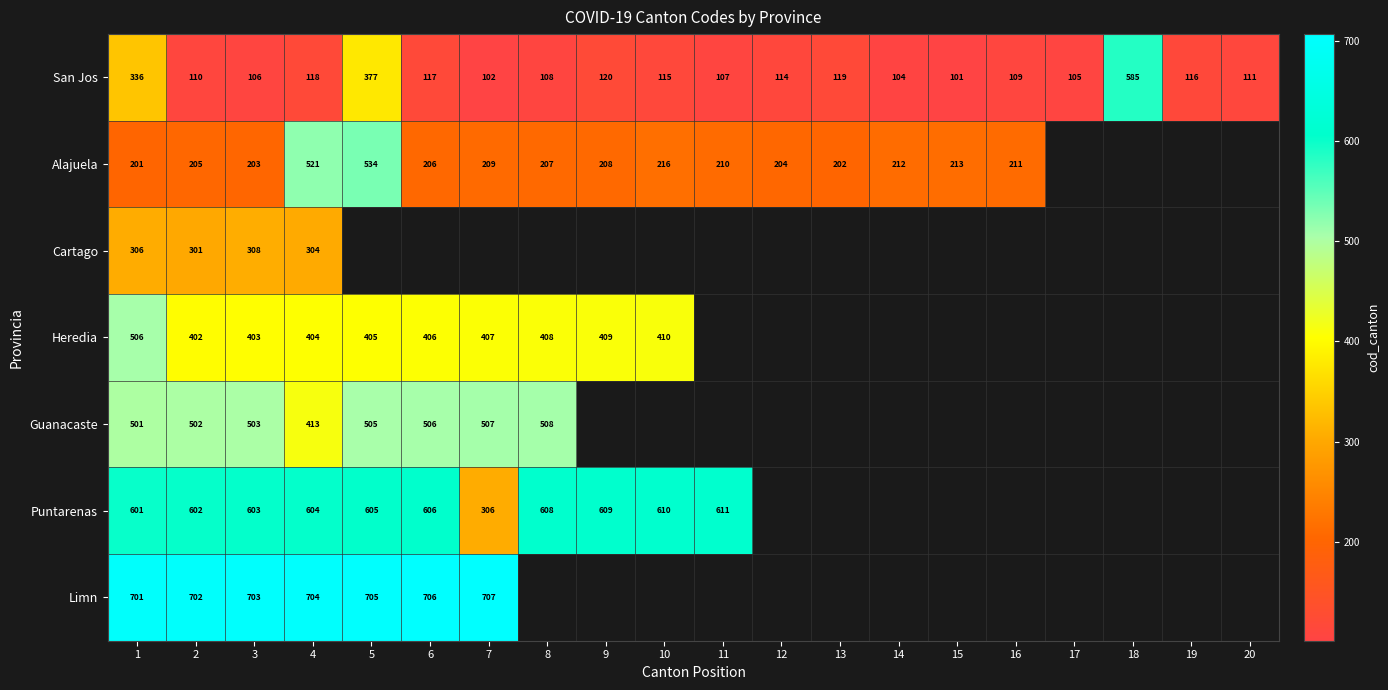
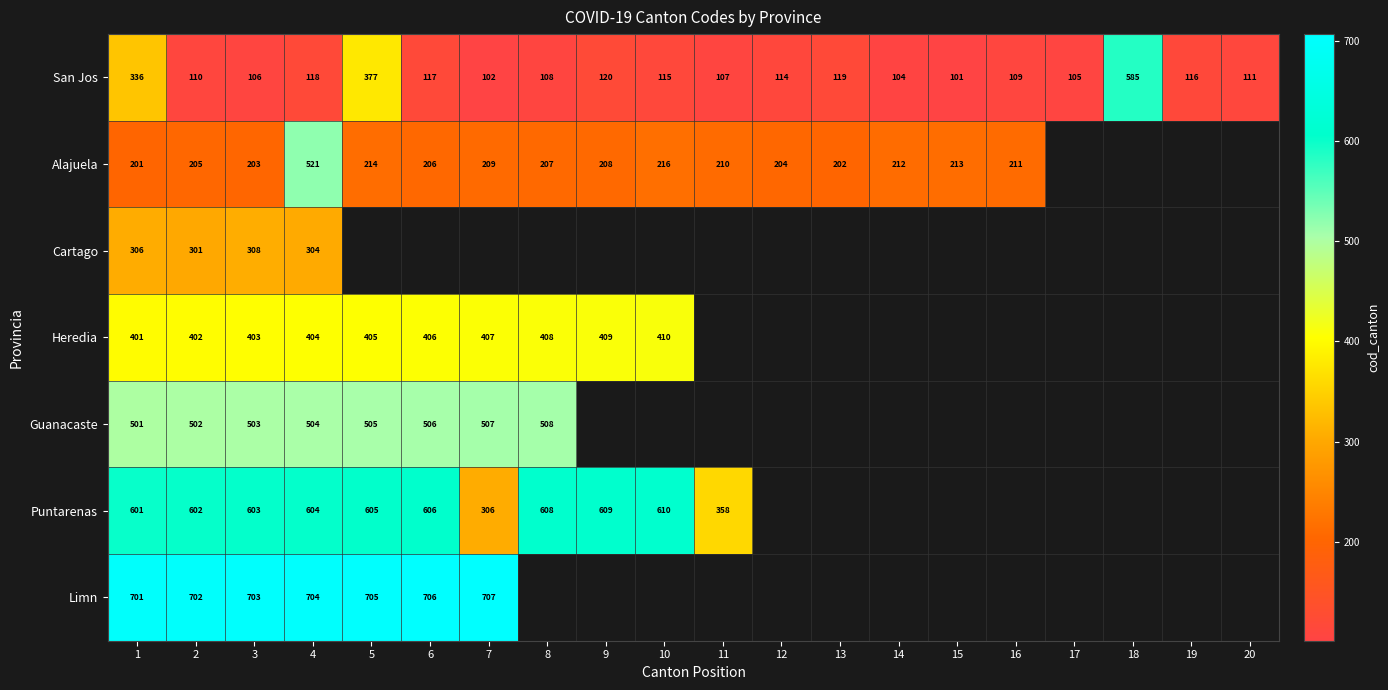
  {
    "San Jos": {
      "1": 336,
      "2": 110,
      "3": 106,
      "4": 118,
      "5": 377,
      "6": 117,
      "7": 102,
      "8": 108,
      "9": 120,
      "10": 115,
      "11": 107,
      "12": 114,
      "13": 119,
      "14": 104,
      "15": 101,
      "16": 109,
      "17": 105,
      "18": 585,
      "19": 116,
      "20": 111
    },
    "Alajuela": {
      "1": 201,
      "2": 205,
      "3": 203,
      "4": 521,
-     "5": 534,
+     "5": 214,
      "6": 206,
      "7": 209,
      "8": 207,
      "9": 208,
      "10": 216,
      "11": 210,
      "12": 204,
      "13": 202,
      "14": 212,
      "15": 213,
      "16": 211
    },
    "Cartago": {
      "1": 306,
      "2": 301,
      "3": 308,
      "4": 304
    },
    "Heredia": {
-     "1": 506,
+     "1": 401,
      "2": 402,
      "3": 403,
      "4": 404,
      "5": 405,
      "6": 406,
      "7": 407,
      "8": 408,
      "9": 409,
      "10": 410
    },
    "Guanacaste": {
      "1": 501,
      "2": 502,
      "3": 503,
-     "4": 413,
+     "4": 504,
      "5": 505,
      "6": 506,
      "7": 507,
      "8": 508
    },
    "Puntarenas": {
      "1": 601,
      "2": 602,
      "3": 603,
      "4": 604,
      "5": 605,
      "6": 606,
      "7": 306,
      "8": 608,
      "9": 609,
      "10": 610,
-     "11": 611
+     "11": 358
    },
    "Limn": {
      "1": 701,
      "2": 702,
      "3": 703,
      "4": 704,
      "5": 705,
      "6": 706,
      "7": 707
    }
  }
